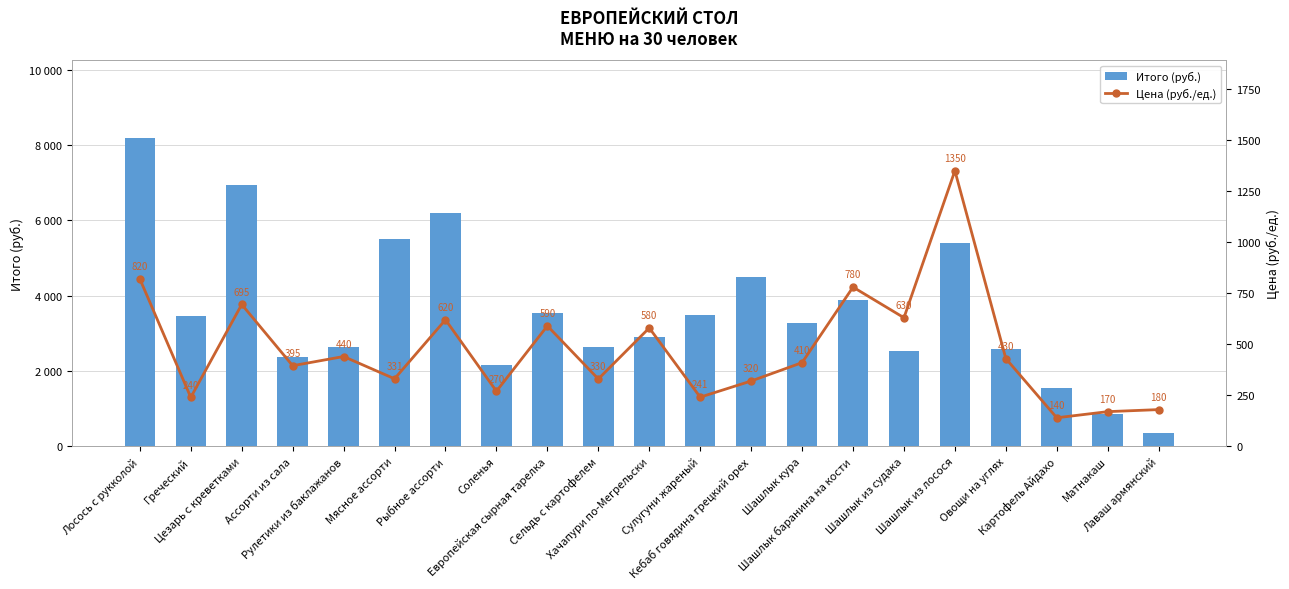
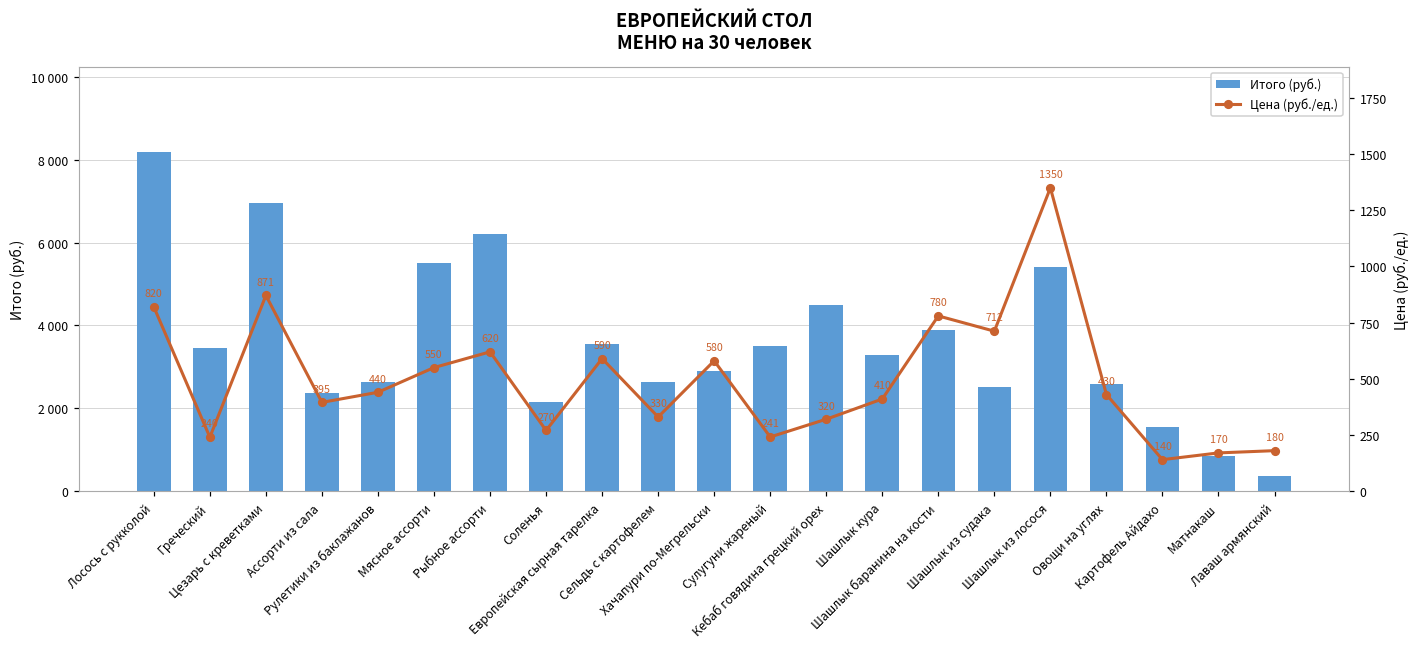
  {
    "Цена (руб./ед.)": {
      "Лосось с рукколой": 820,
      "Греческий": 240,
-     "Цезарь с креветками": 695,
+     "Цезарь с креветками": 871,
      "Ассорти из сала": 395,
      "Рулетики из баклажанов": 440,
-     "Мясное ассорти": 331,
+     "Мясное ассорти": 550,
      "Рыбное ассорти": 620,
      "Соленья": 270,
      "Европейская сырная тарелка": 590,
      "Сельдь с картофелем": 330,
      "Хачапури по-Мегрельски": 580,
      "Сулугуни жареный": 241,
      "Кебаб говядина грецкий орех": 320,
      "Шашлык кура": 410,
      "Шашлык баранина на кости": 780,
-     "Шашлык из судака": 630,
+     "Шашлык из судака": 712,
      "Шашлык из лосося": 1350,
      "Овощи на углях": 430,
      "Картофель Айдахо": 140,
      "Матнакаш": 170,
      "Лаваш армянский": 180
    }
  }
